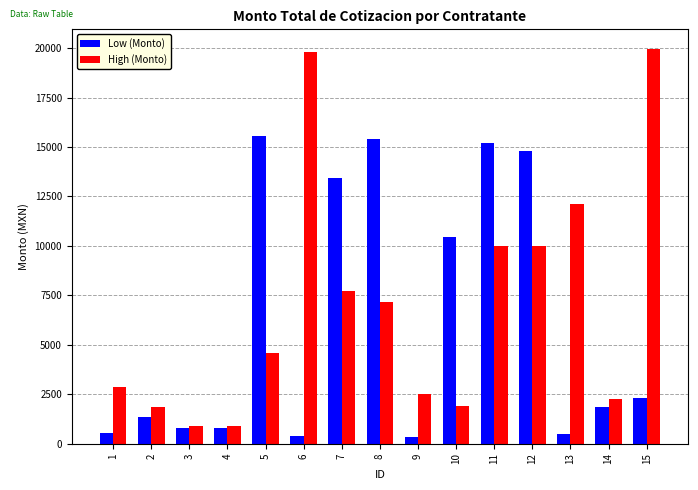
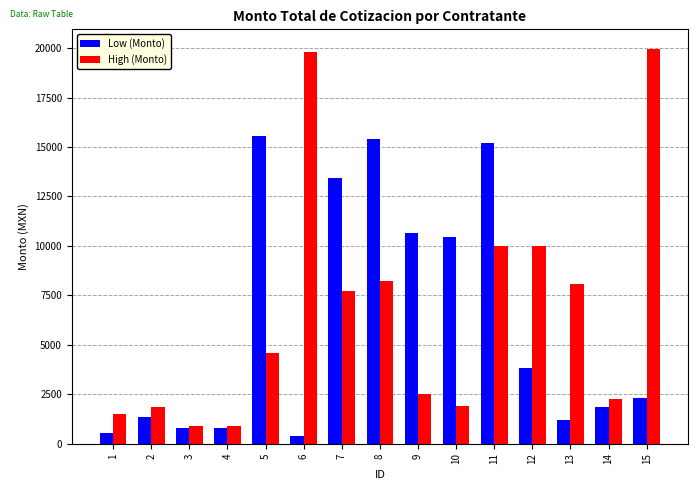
  {
    "Low (Monto)": {
      "1": 500,
      "2": 1400,
      "3": 800,
      "4": 800,
      "5": 15500,
      "6": 400,
      "7": 13400,
      "8": 15400,
-     "9": 400,
+     "9": 10600,
      "10": 10500,
      "11": 15200,
-     "12": 14800,
-     "13": 500,
+     "12": 3800,
+     "13": 1200,
      "14": 1900,
      "15": 2300
    },
    "High (Monto)": {
-     "1": 2900,
+     "1": 1500,
      "2": 1900,
      "3": 900,
      "4": 900,
      "5": 4600,
      "6": 19800,
      "7": 7700,
-     "8": 7200,
+     "8": 8200,
      "9": 2500,
      "10": 1900,
      "11": 10000,
      "12": 10000,
-     "13": 12100,
+     "13": 8100,
      "14": 2300,
      "15": 20000
    }
  }
